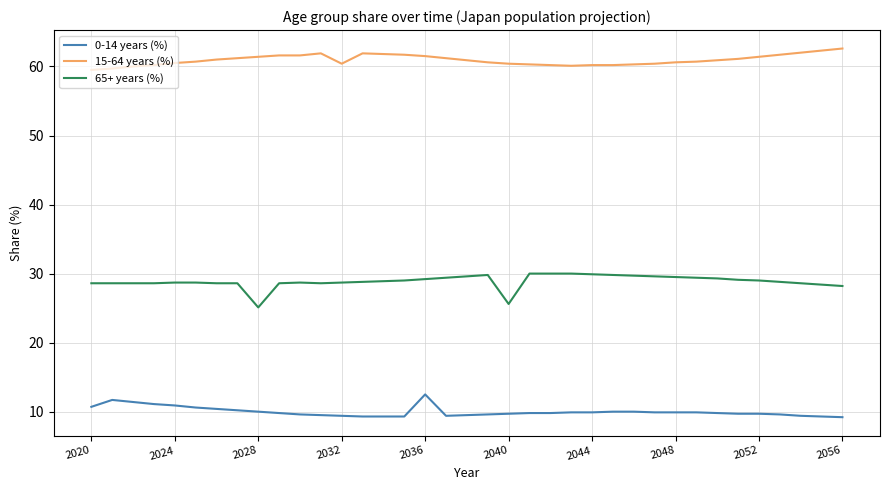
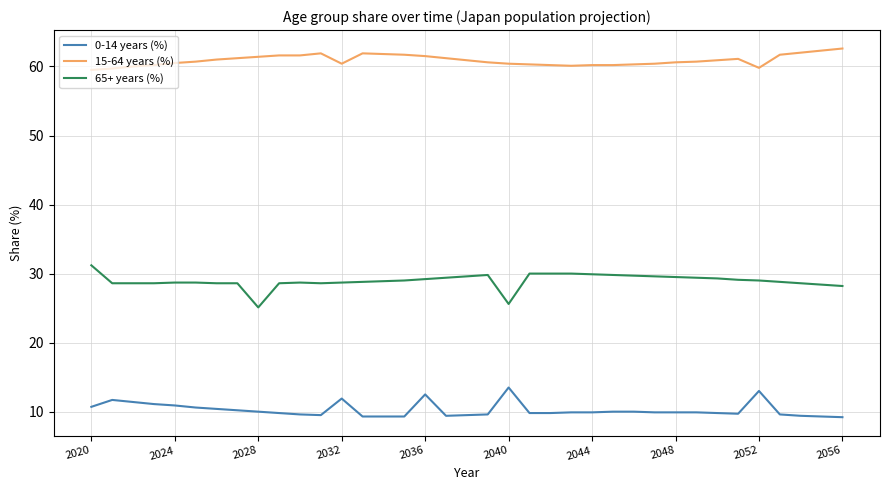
  {
    "0-14 years (%)": {
      "2020": 11,
      "2024": 11,
      "2028": 10,
-     "2032": 9,
+     "2032": 12,
      "2036": 13,
-     "2040": 10,
+     "2040": 14,
      "2044": 10,
      "2048": 10,
-     "2052": 10,
+     "2052": 13,
      "2056": 9
    },
    "15-64 years (%)": {
      "2028": 61,
      "2032": 60,
      "2036": 62,
      "2040": 60,
      "2044": 60,
      "2048": 61,
-     "2052": 61,
+     "2052": 60,
      "2056": 63
    },
    "65+ years (%)": {
-     "2020": 29,
+     "2020": 31,
      "2024": 29,
      "2028": 25,
      "2032": 29,
      "2036": 29,
      "2040": 26,
      "2044": 30,
      "2048": 30,
      "2052": 29,
      "2056": 28
    }
  }
